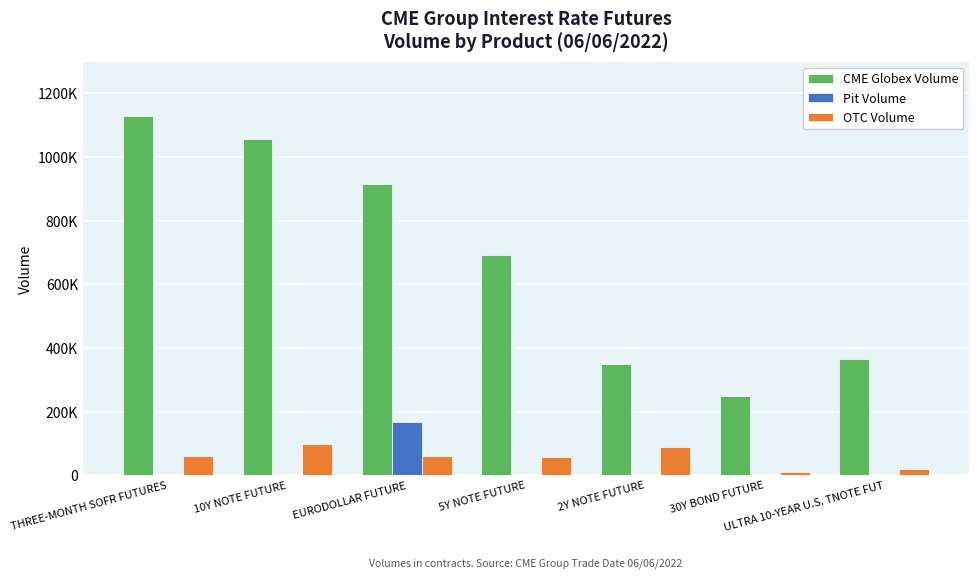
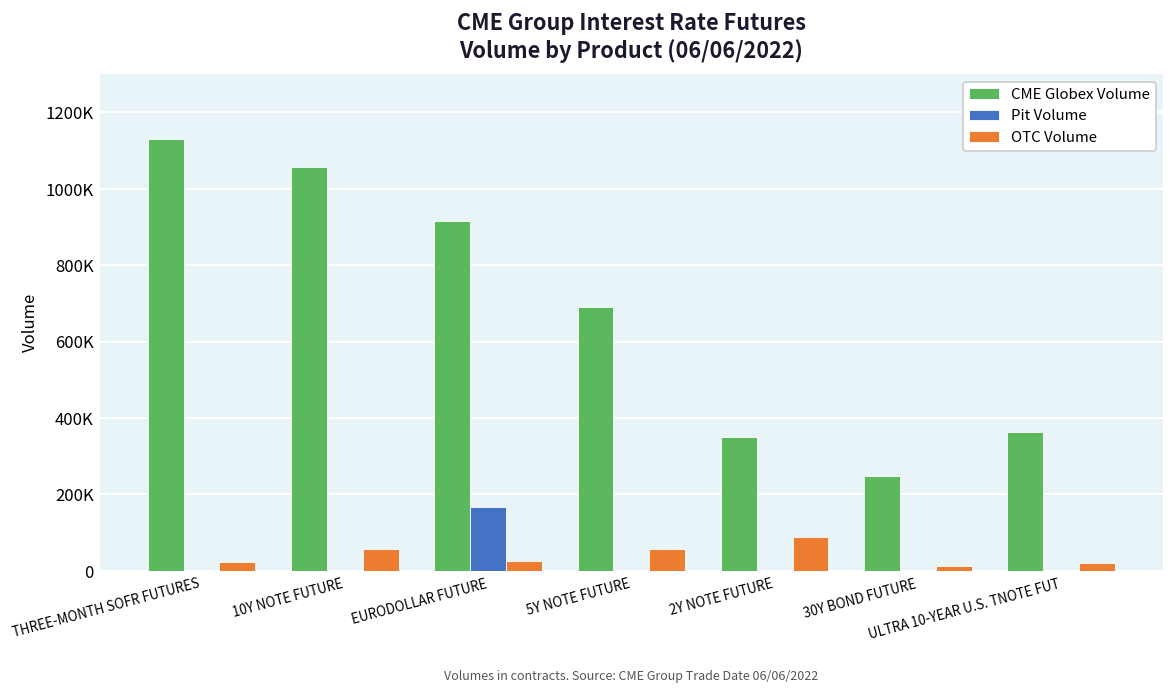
  {
    "CME Globex Volume": {
      "THREE-MONTH SOFR FUTURES": 1130000,
      "10Y NOTE FUTURE": 1060000,
      "EURODOLLAR FUTURE": 920000,
      "5Y NOTE FUTURE": 690000,
      "2Y NOTE FUTURE": 350000,
      "30Y BOND FUTURE": 250000,
      "ULTRA 10-YEAR U.S. TNOTE FUT": 360000
    },
    "Pit Volume": {
      "10Y NOTE FUTURE": 0,
      "EURODOLLAR FUTURE": 170000,
      "5Y NOTE FUTURE": 0,
      "2Y NOTE FUTURE": 0,
      "30Y BOND FUTURE": 0,
      "ULTRA 10-YEAR U.S. TNOTE FUT": 0
    },
    "OTC Volume": {
-     "THREE-MONTH SOFR FUTURES": 60000,
-     "10Y NOTE FUTURE": 100000,
-     "EURODOLLAR FUTURE": 60000,
+     "THREE-MONTH SOFR FUTURES": 20000,
+     "10Y NOTE FUTURE": 60000,
+     "EURODOLLAR FUTURE": 30000,
      "5Y NOTE FUTURE": 60000,
      "2Y NOTE FUTURE": 90000,
      "30Y BOND FUTURE": 10000,
      "ULTRA 10-YEAR U.S. TNOTE FUT": 20000
    }
  }
